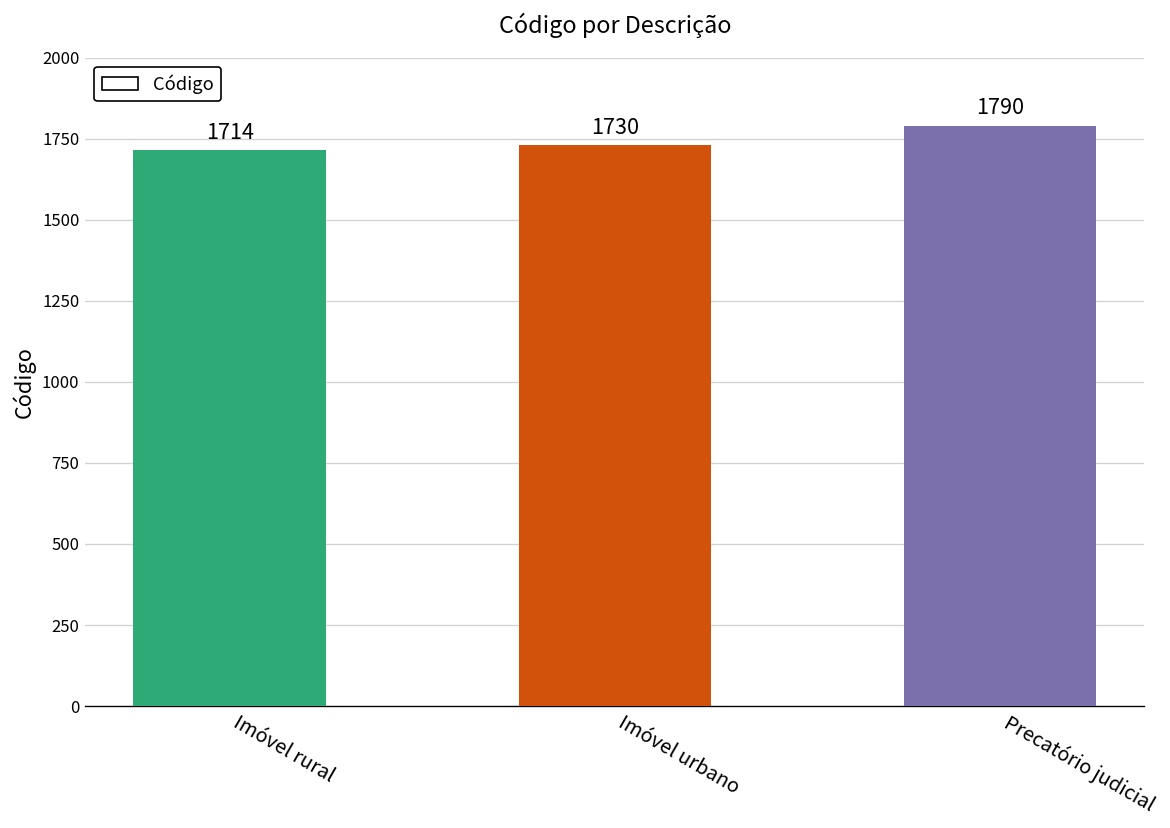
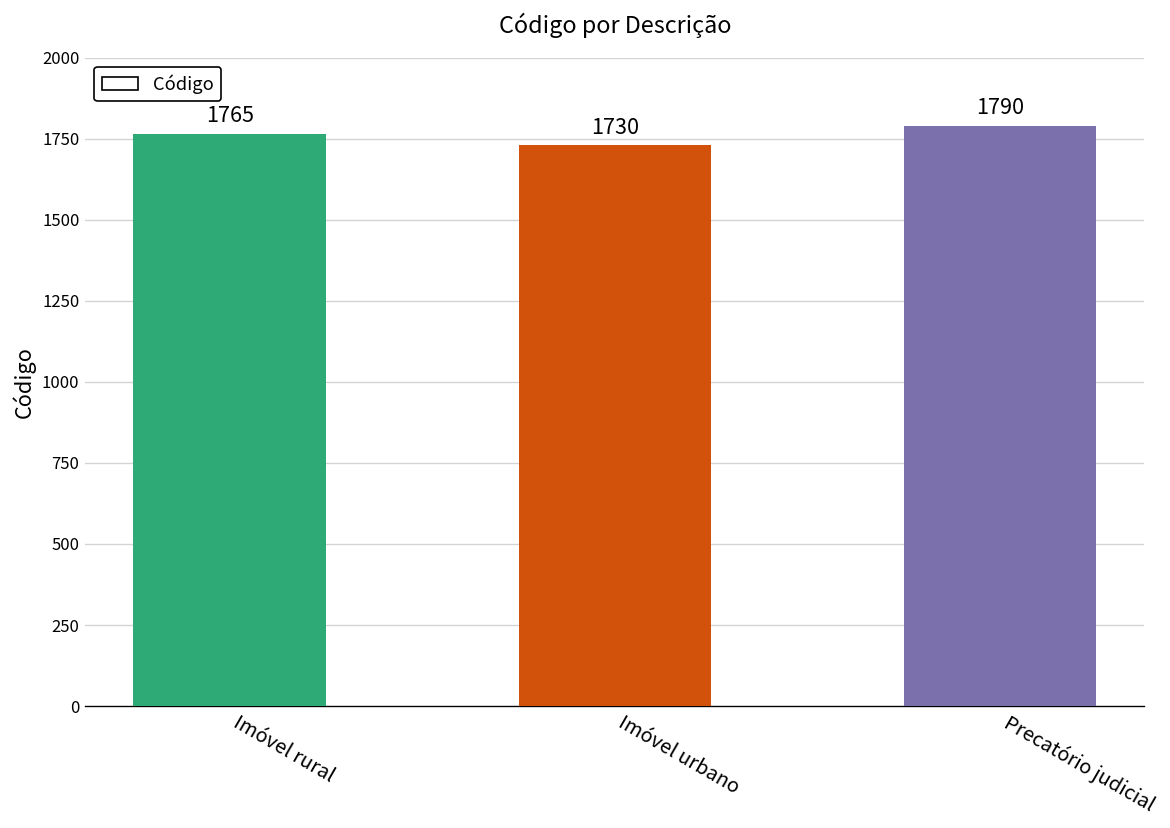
  {
-   "Imóvel rural": 1714,
+   "Imóvel rural": 1765,
    "Imóvel urbano": 1730,
    "Precatório judicial": 1790
  }
